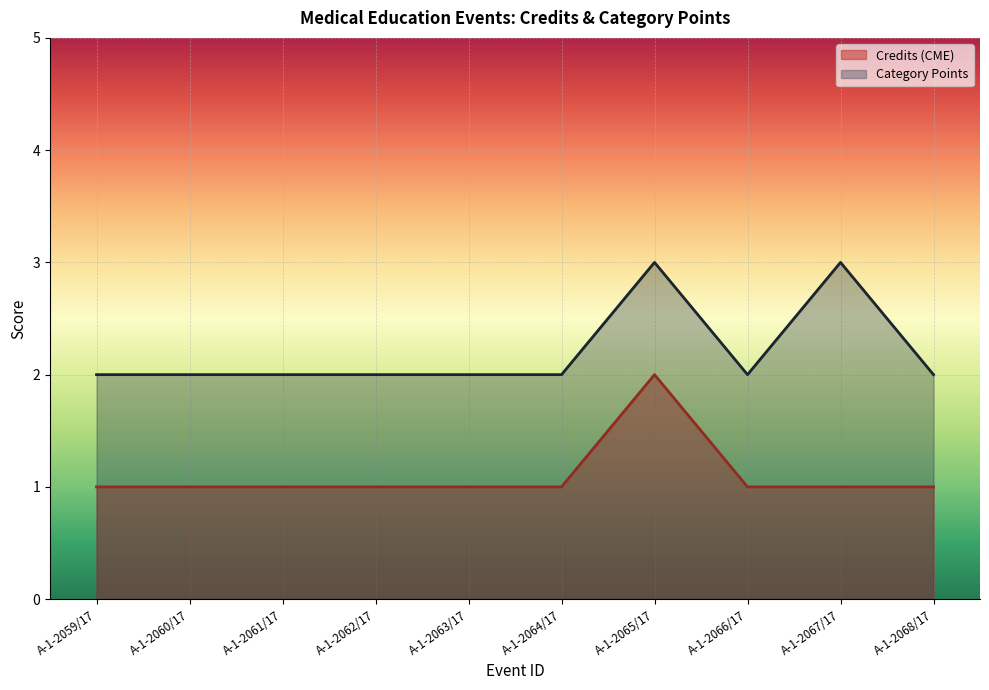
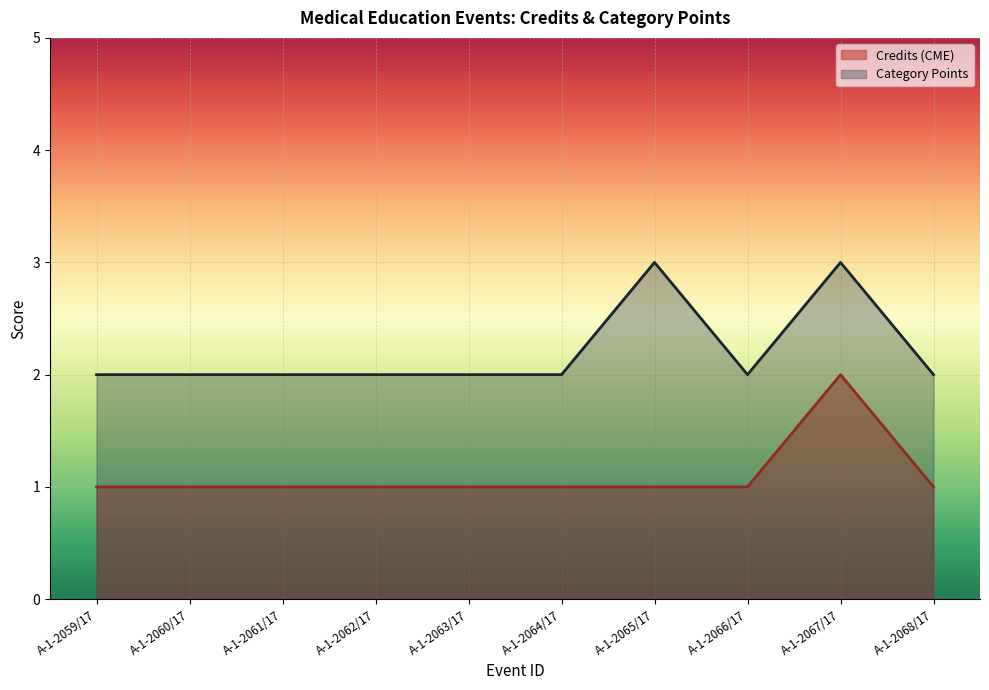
  {
    "Credits (CME)": {
      "А-1-2059/17": 1,
      "А-1-2060/17": 1,
      "А-1-2061/17": 1,
      "А-1-2062/17": 1,
      "А-1-2063/17": 1,
      "А-1-2064/17": 1,
-     "А-1-2065/17": 2,
+     "А-1-2065/17": 1,
      "А-1-2066/17": 1,
-     "А-1-2067/17": 1,
+     "А-1-2067/17": 2,
      "А-1-2068/17": 1
    },
    "Category Points": {
      "А-1-2059/17": 2,
      "А-1-2060/17": 2,
      "А-1-2061/17": 2,
      "А-1-2062/17": 2,
      "А-1-2063/17": 2,
      "А-1-2064/17": 2,
      "А-1-2065/17": 3,
      "А-1-2066/17": 2,
      "А-1-2067/17": 3,
      "А-1-2068/17": 2
    }
  }
